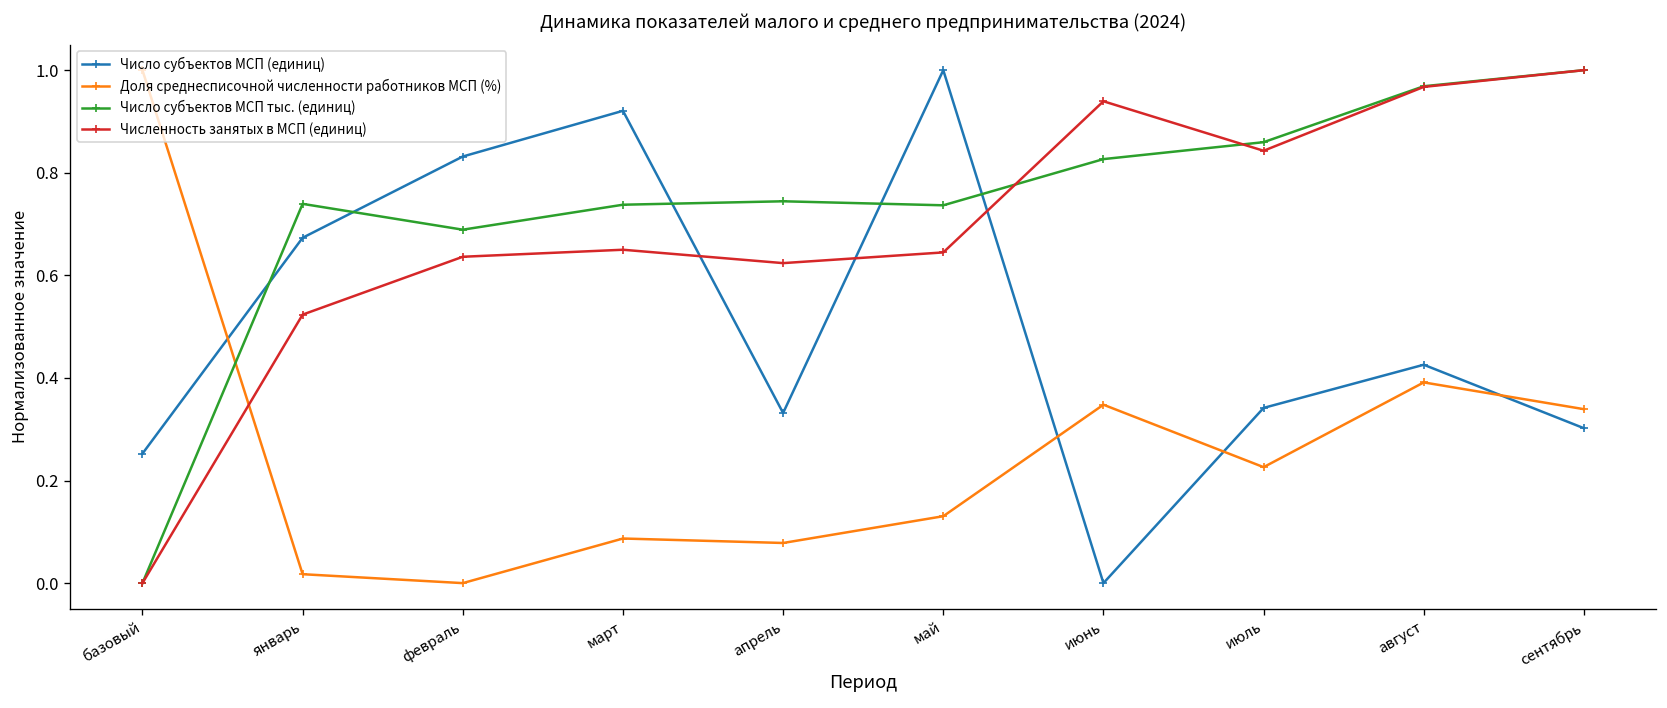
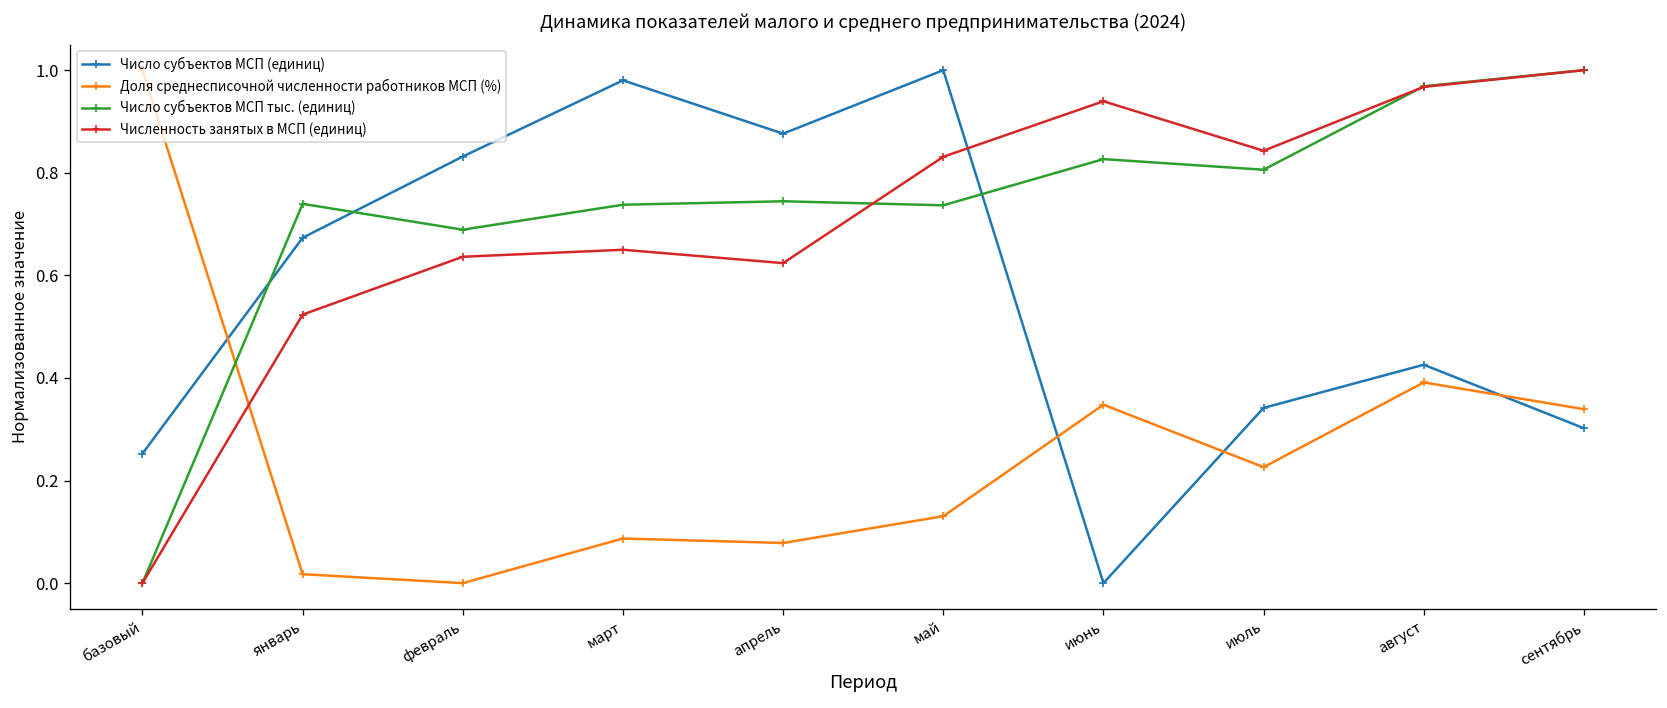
  {
    "Число субъектов МСП (единиц)": {
      "базовый": 0.25,
      "январь": 0.67,
      "февраль": 0.83,
-     "март": 0.92,
-     "апрель": 0.33,
+     "март": 0.98,
+     "апрель": 0.88,
      "май": 1.00,
      "июнь": 0.00,
      "июль": 0.34,
      "август": 0.43,
      "сентябрь": 0.30
    },
    "Доля среднесписочной численности работников МСП (%)": {
      "январь": 0.02,
      "февраль": 0.00,
      "март": 0.09,
      "апрель": 0.08,
      "май": 0.13,
      "июнь": 0.35,
      "июль": 0.23,
      "август": 0.39,
      "сентябрь": 0.34
    },
    "Число субъектов МСП тыс. (единиц)": {
      "январь": 0.74,
      "февраль": 0.69,
      "март": 0.74,
      "апрель": 0.74,
      "май": 0.74,
      "июнь": 0.83,
-     "июль": 0.86
+     "июль": 0.81
    },
    "Численность занятых в МСП (единиц)": {
      "январь": 0.52,
      "февраль": 0.64,
      "март": 0.65,
      "апрель": 0.62,
-     "май": 0.64,
+     "май": 0.83,
      "июнь": 0.94,
      "июль": 0.84
    }
  }
